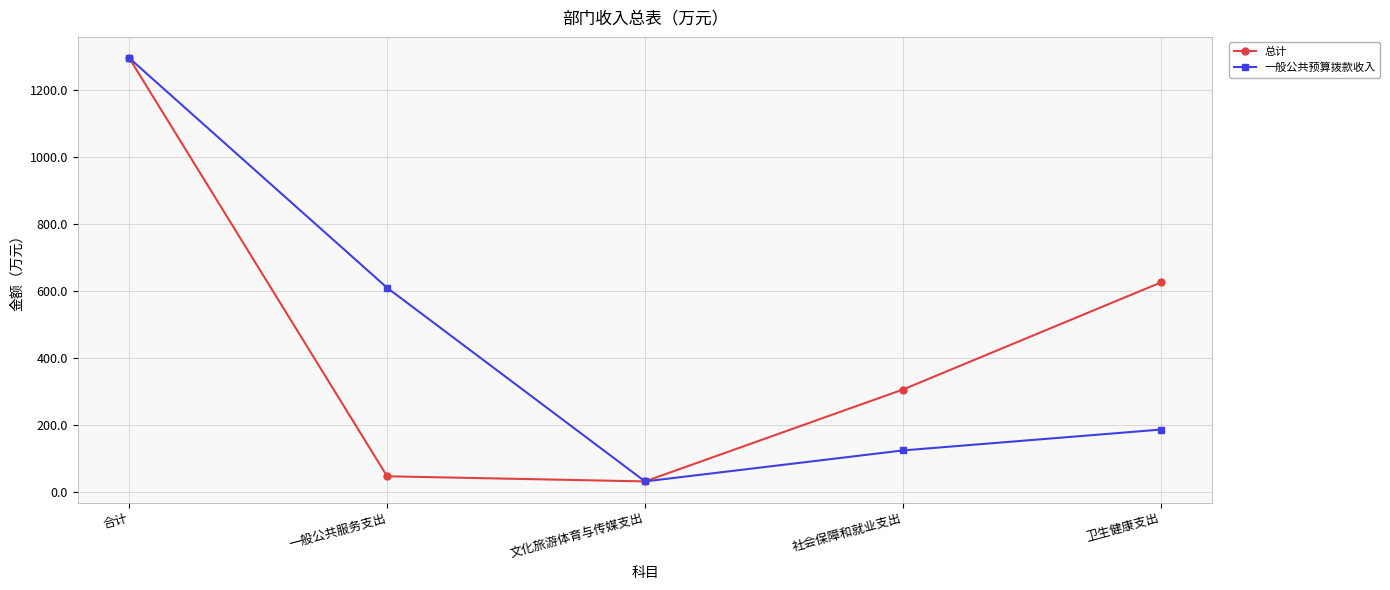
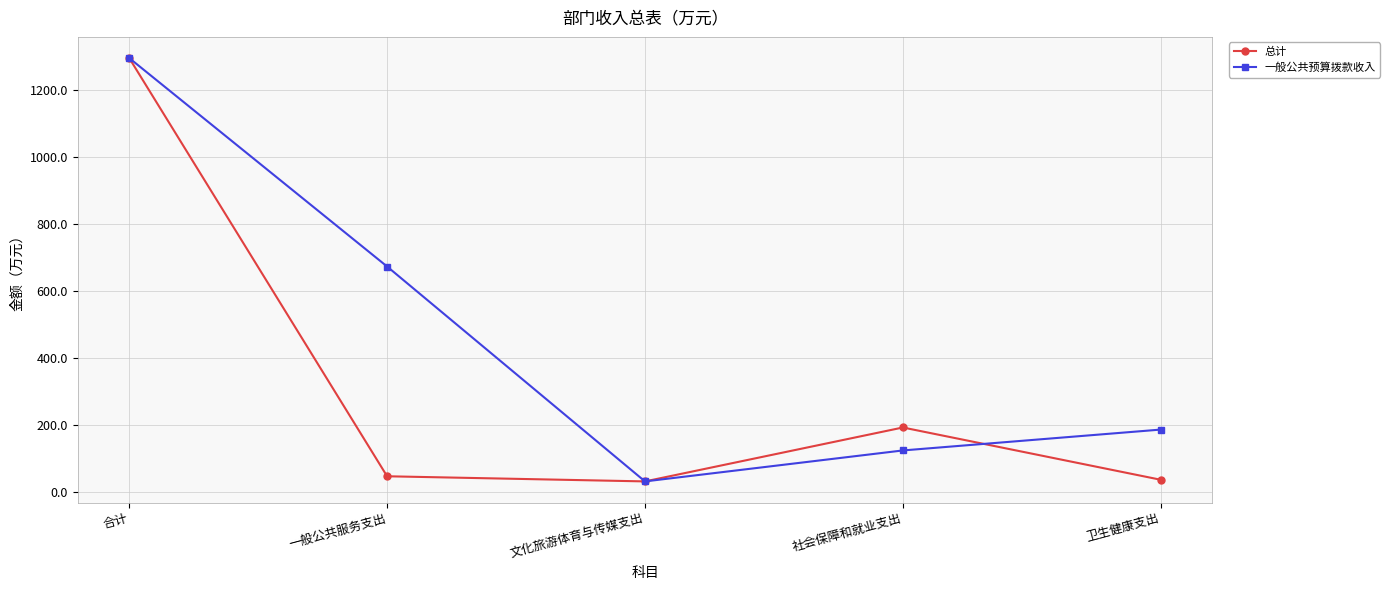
  {
    "总计": {
      "一般公共服务支出": 50,
-     "社会保障和就业支出": 310,
-     "卫生健康支出": 630
+     "社会保障和就业支出": 190,
+     "卫生健康支出": 40
    },
    "一般公共预算拨款收入": {
-     "一般公共服务支出": 610,
+     "一般公共服务支出": 670,
      "社会保障和就业支出": 120,
      "卫生健康支出": 190
    }
  }
